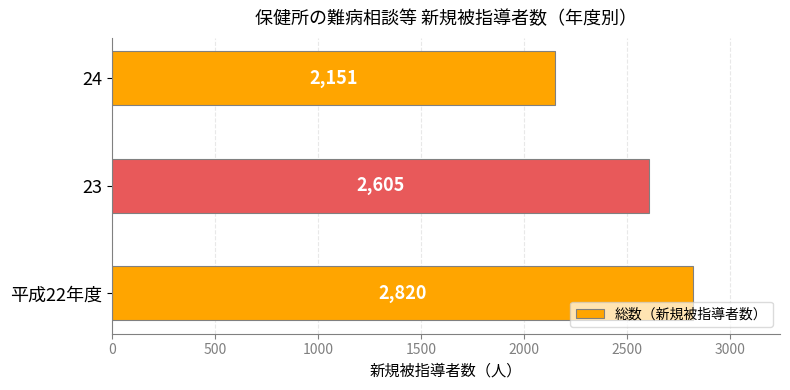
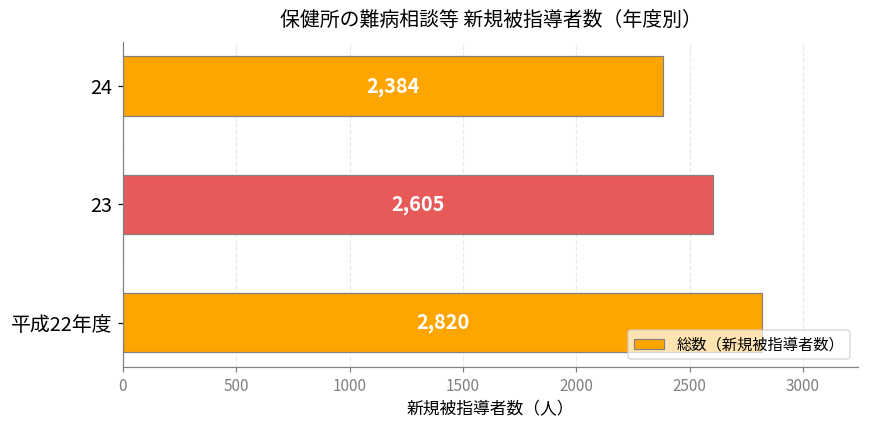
  {
-   "24": "2,151",
+   "24": "2,384",
    "23": "2,605",
    "平成22年度": "2,820"
  }
